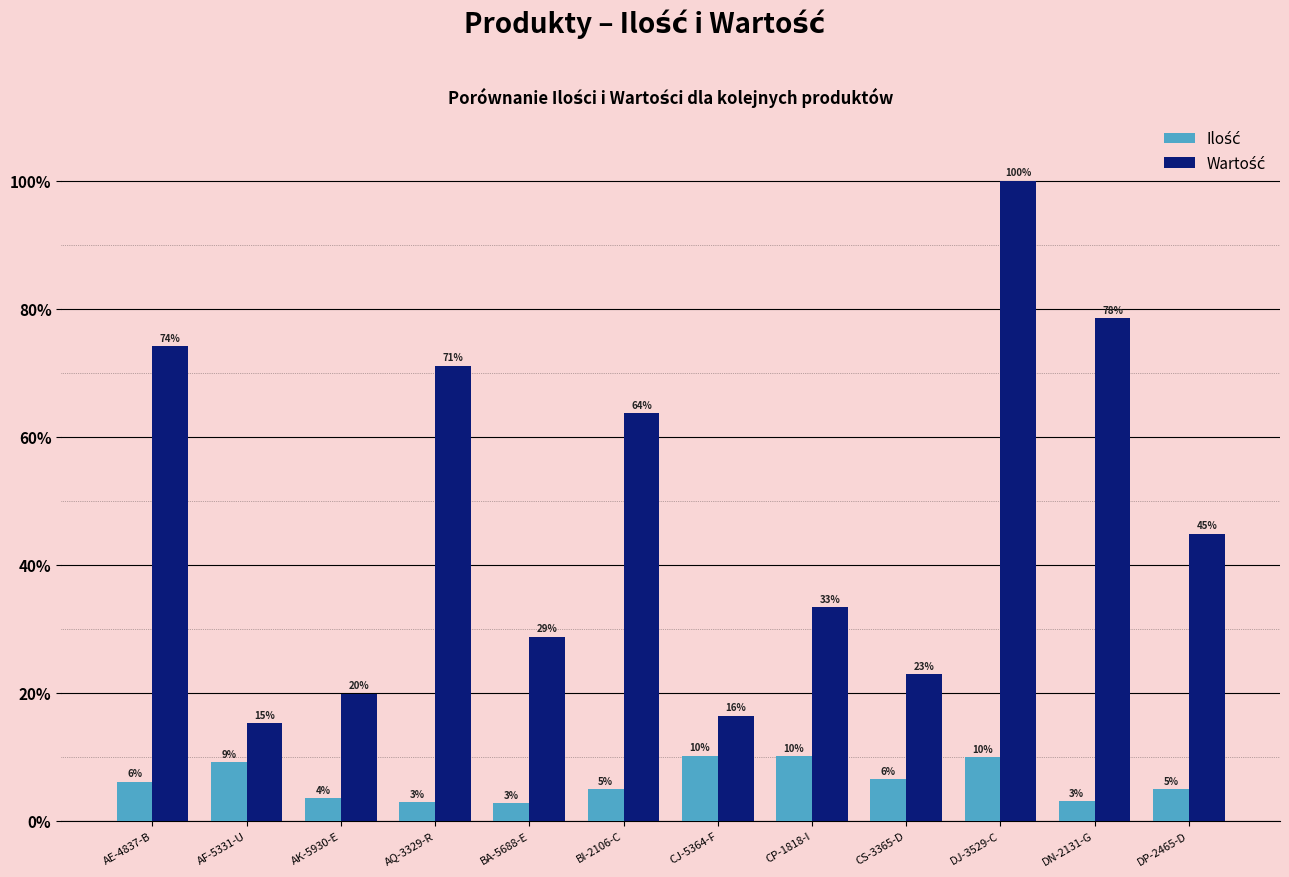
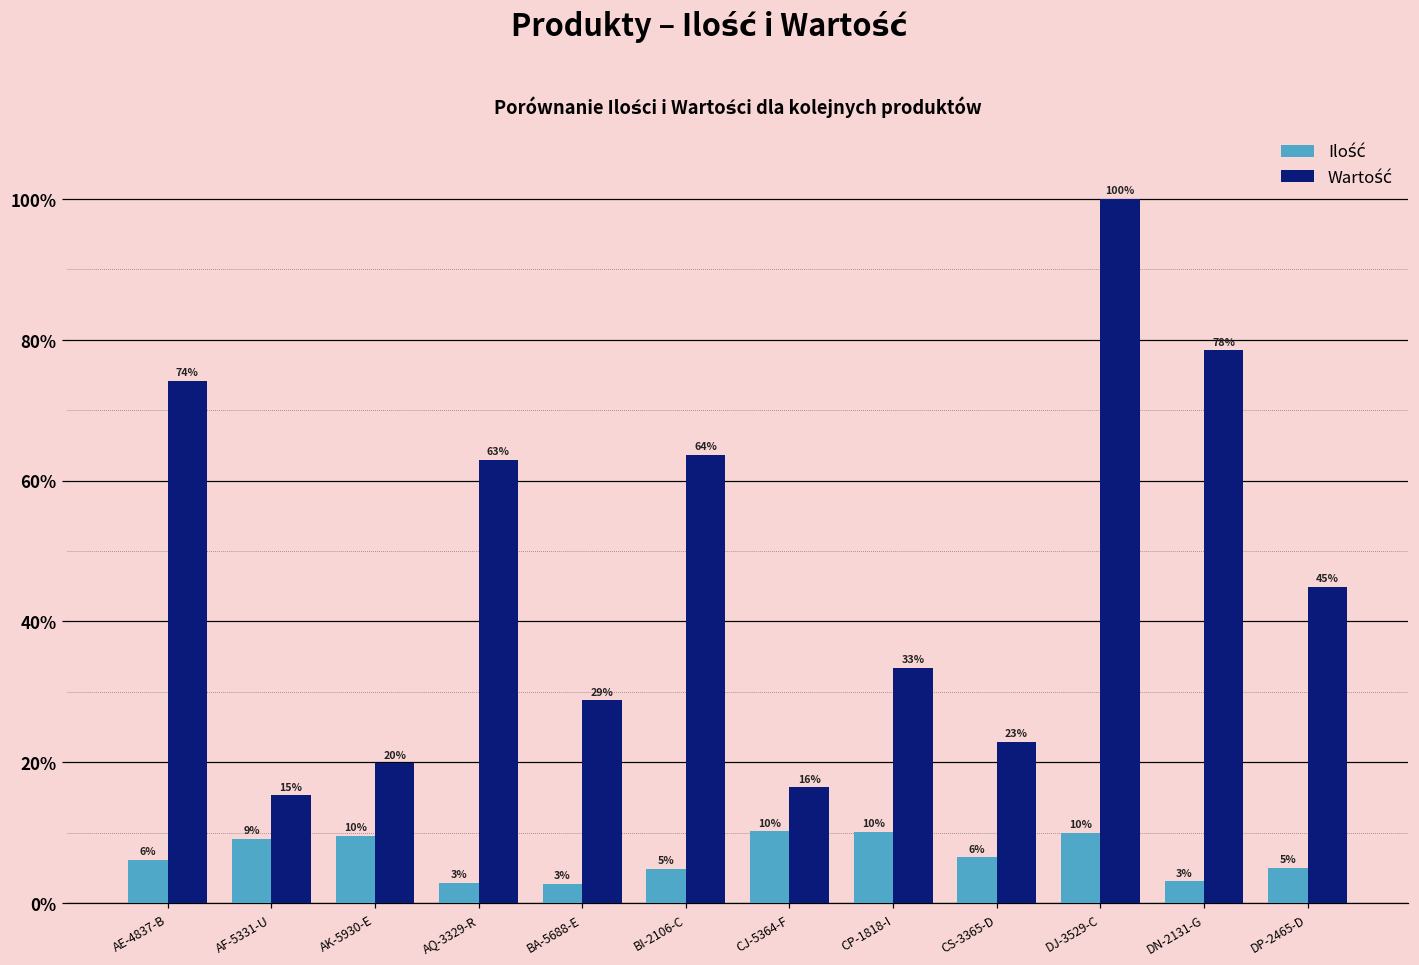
  {
    "Ilość": {
      "AE-4837-B": "6%",
      "AF-5331-U": "9%",
-     "AK-5930-E": "4%",
+     "AK-5930-E": "10%",
      "AQ-3329-R": "3%",
      "BA-5688-E": "3%",
      "BI-2106-C": "5%",
      "CJ-5364-F": "10%",
      "CP-1818-I": "10%",
      "CS-3365-D": "6%",
      "DJ-3529-C": "10%",
      "DN-2131-G": "3%",
      "DP-2465-D": "5%"
    },
    "Wartość": {
      "AE-4837-B": "74%",
      "AF-5331-U": "15%",
      "AK-5930-E": "20%",
-     "AQ-3329-R": "71%",
+     "AQ-3329-R": "63%",
      "BA-5688-E": "29%",
      "BI-2106-C": "64%",
      "CJ-5364-F": "16%",
      "CP-1818-I": "33%",
      "CS-3365-D": "23%",
      "DJ-3529-C": "100%",
      "DN-2131-G": "78%",
      "DP-2465-D": "45%"
    }
  }
